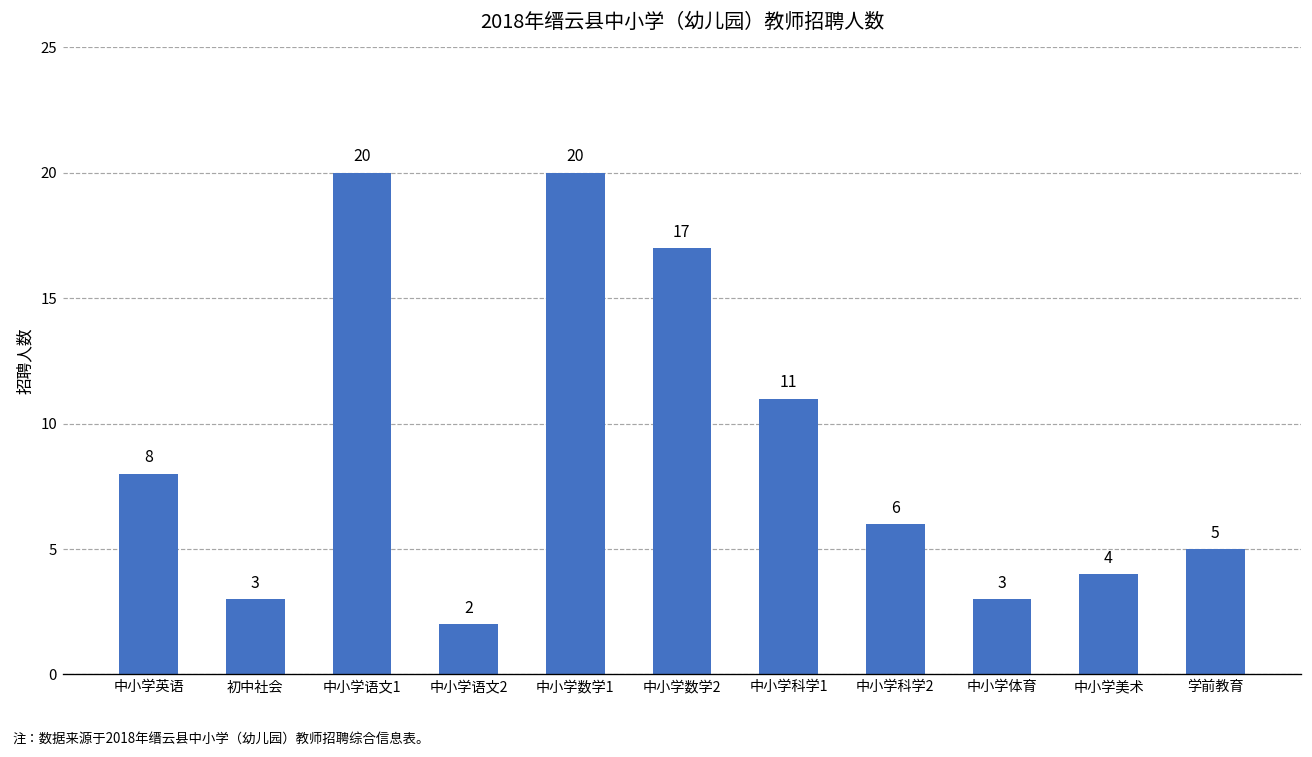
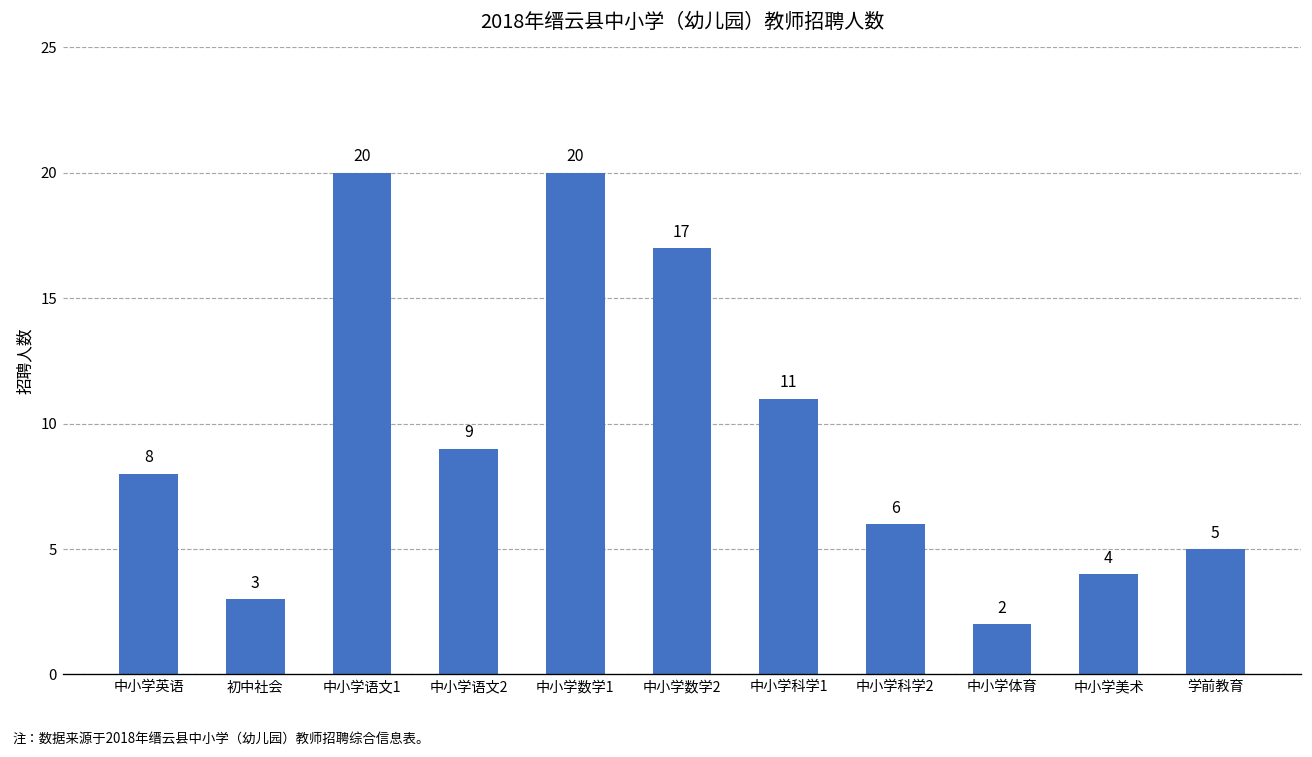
  {
    "中小学英语": 8,
    "初中社会": 3,
    "中小学语文1": 20,
-   "中小学语文2": 2,
+   "中小学语文2": 9,
    "中小学数学1": 20,
    "中小学数学2": 17,
    "中小学科学1": 11,
    "中小学科学2": 6,
-   "中小学体育": 3,
+   "中小学体育": 2,
    "中小学美术": 4,
    "学前教育": 5
  }
